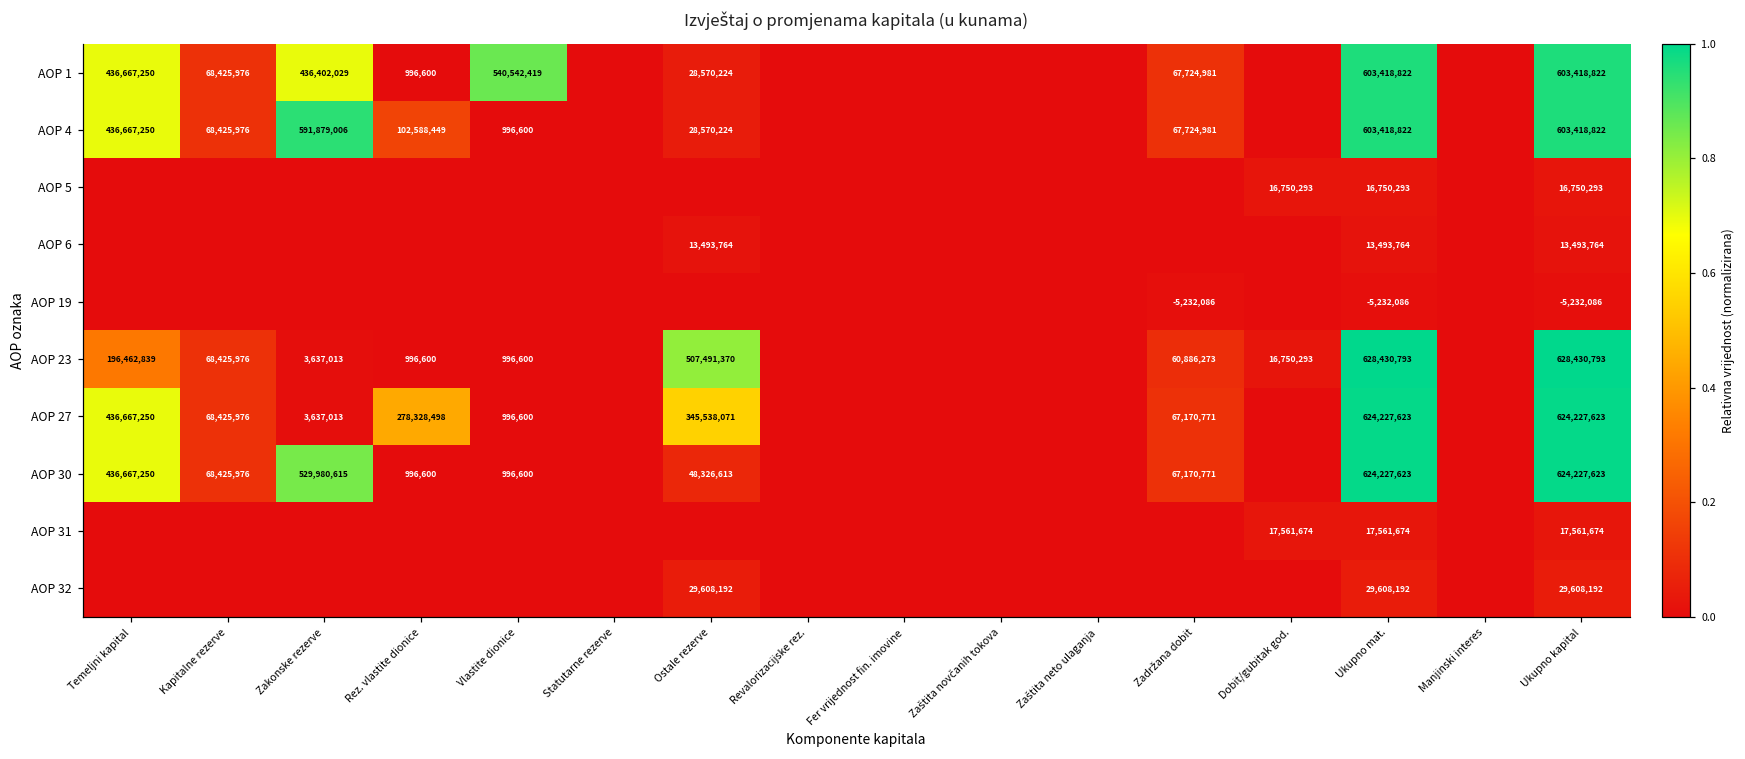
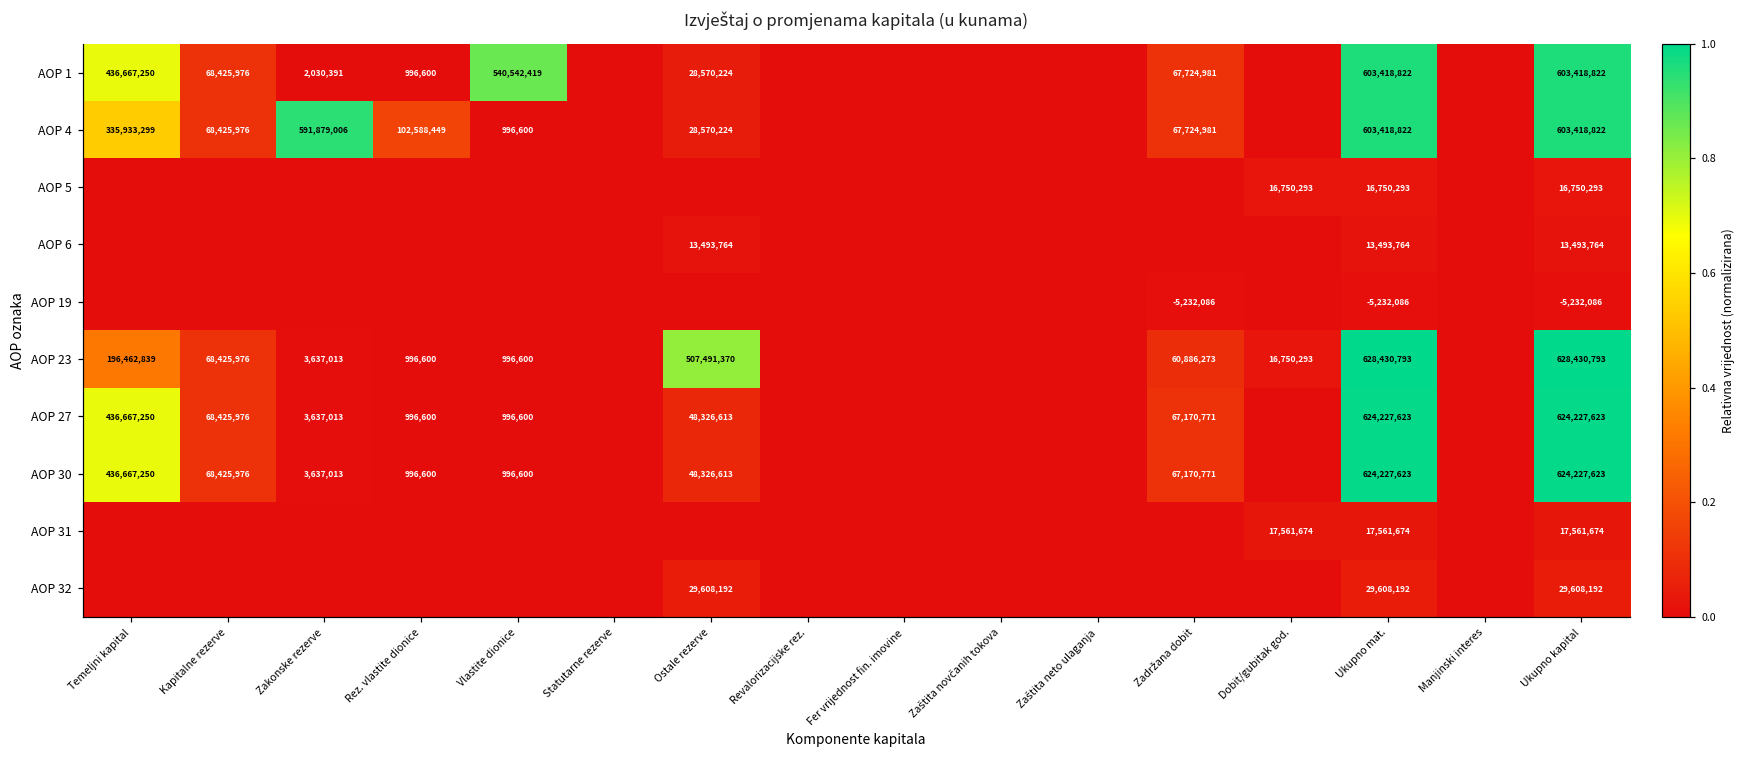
  {
    "AOP 1": {
      "Temeljni kapital": "436,667,250",
      "Kapitalne rezerve": "68,425,976",
-     "Zakonske rezerve": "436,402,029",
+     "Zakonske rezerve": "2,030,391",
      "Rez. vlastite dionice": "996,600",
      "Vlastite dionice": "540,542,419",
      "Ostale rezerve": "28,570,224",
      "Zadržana dobit": "67,724,981",
      "Ukupno mat.": "603,418,822",
      "Ukupno kapital": "603,418,822"
    },
    "AOP 4": {
-     "Temeljni kapital": "436,667,250",
+     "Temeljni kapital": "335,933,299",
      "Kapitalne rezerve": "68,425,976",
      "Zakonske rezerve": "591,879,006",
      "Rez. vlastite dionice": "102,588,449",
      "Vlastite dionice": "996,600",
      "Ostale rezerve": "28,570,224",
      "Zadržana dobit": "67,724,981",
      "Ukupno mat.": "603,418,822",
      "Ukupno kapital": "603,418,822"
    },
    "AOP 5": {
      "Dobit/gubitak god.": "16,750,293",
      "Ukupno mat.": "16,750,293",
      "Ukupno kapital": "16,750,293"
    },
    "AOP 6": {
      "Ostale rezerve": "13,493,764",
      "Ukupno mat.": "13,493,764",
      "Ukupno kapital": "13,493,764"
    },
    "AOP 19": {
      "Zadržana dobit": "-5,232,086",
      "Ukupno mat.": "-5,232,086",
      "Ukupno kapital": "-5,232,086"
    },
    "AOP 23": {
      "Temeljni kapital": "196,462,839",
      "Kapitalne rezerve": "68,425,976",
      "Zakonske rezerve": "3,637,013",
      "Rez. vlastite dionice": "996,600",
      "Vlastite dionice": "996,600",
      "Ostale rezerve": "507,491,370",
      "Zadržana dobit": "60,886,273",
      "Dobit/gubitak god.": "16,750,293",
      "Ukupno mat.": "628,430,793",
      "Ukupno kapital": "628,430,793"
    },
    "AOP 27": {
      "Temeljni kapital": "436,667,250",
      "Kapitalne rezerve": "68,425,976",
      "Zakonske rezerve": "3,637,013",
-     "Rez. vlastite dionice": "278,328,498",
+     "Rez. vlastite dionice": "996,600",
      "Vlastite dionice": "996,600",
-     "Ostale rezerve": "345,538,071",
+     "Ostale rezerve": "48,326,613",
      "Zadržana dobit": "67,170,771",
      "Ukupno mat.": "624,227,623",
      "Ukupno kapital": "624,227,623"
    },
    "AOP 30": {
      "Temeljni kapital": "436,667,250",
      "Kapitalne rezerve": "68,425,976",
-     "Zakonske rezerve": "529,980,615",
+     "Zakonske rezerve": "3,637,013",
      "Rez. vlastite dionice": "996,600",
      "Vlastite dionice": "996,600",
      "Ostale rezerve": "48,326,613",
      "Zadržana dobit": "67,170,771",
      "Ukupno mat.": "624,227,623",
      "Ukupno kapital": "624,227,623"
    },
    "AOP 31": {
      "Dobit/gubitak god.": "17,561,674",
      "Ukupno mat.": "17,561,674",
      "Ukupno kapital": "17,561,674"
    },
    "AOP 32": {
      "Ostale rezerve": "29,608,192",
      "Ukupno mat.": "29,608,192",
      "Ukupno kapital": "29,608,192"
    }
  }
